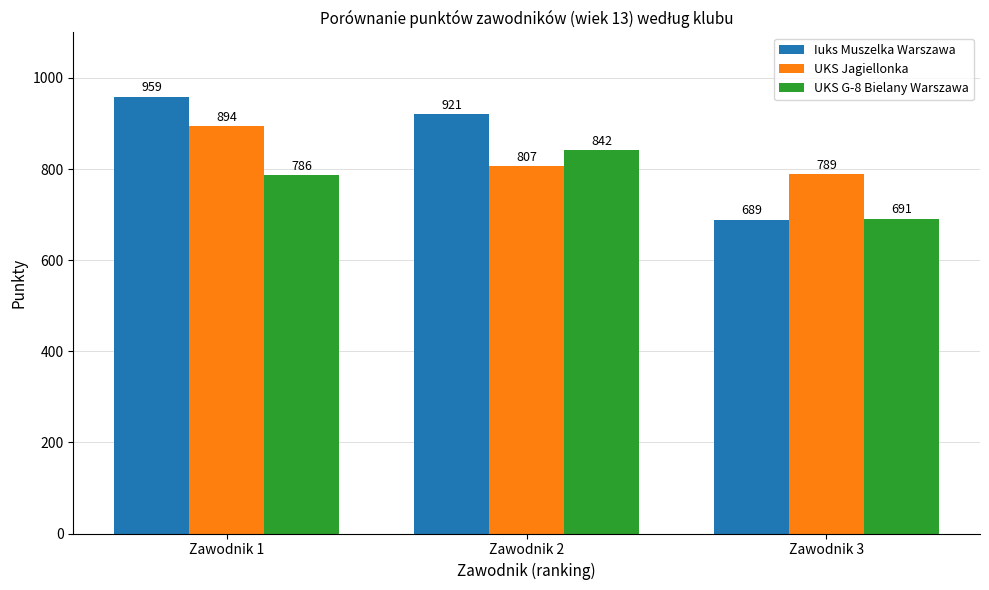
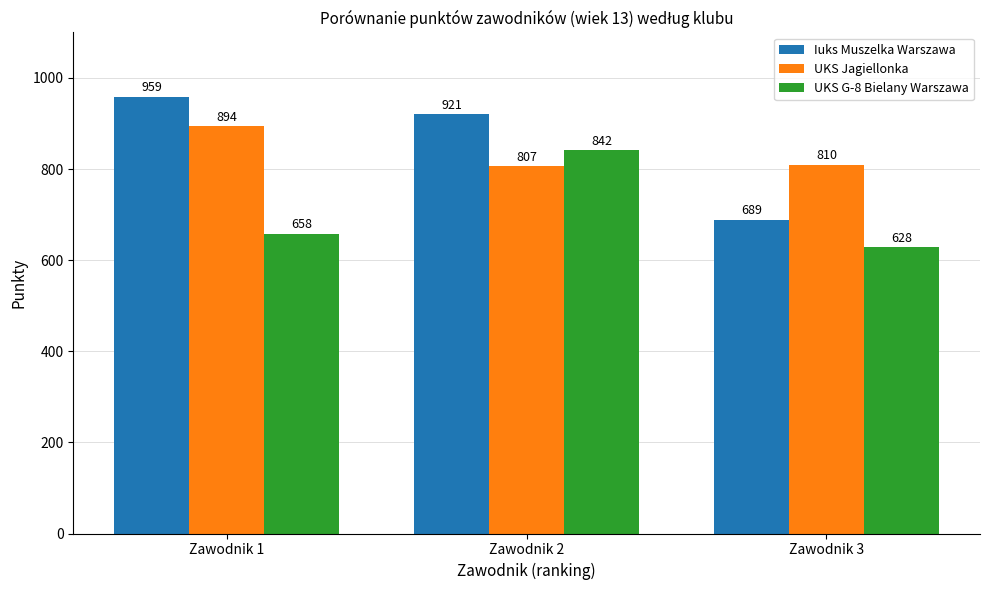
  {
    "Iuks Muszelka Warszawa": {
      "Zawodnik 1": 959,
      "Zawodnik 2": 921,
      "Zawodnik 3": 689
    },
    "UKS Jagiellonka": {
      "Zawodnik 1": 894,
      "Zawodnik 2": 807,
-     "Zawodnik 3": 789
+     "Zawodnik 3": 810
    },
    "UKS G-8 Bielany Warszawa": {
-     "Zawodnik 1": 786,
+     "Zawodnik 1": 658,
      "Zawodnik 2": 842,
-     "Zawodnik 3": 691
+     "Zawodnik 3": 628
    }
  }
